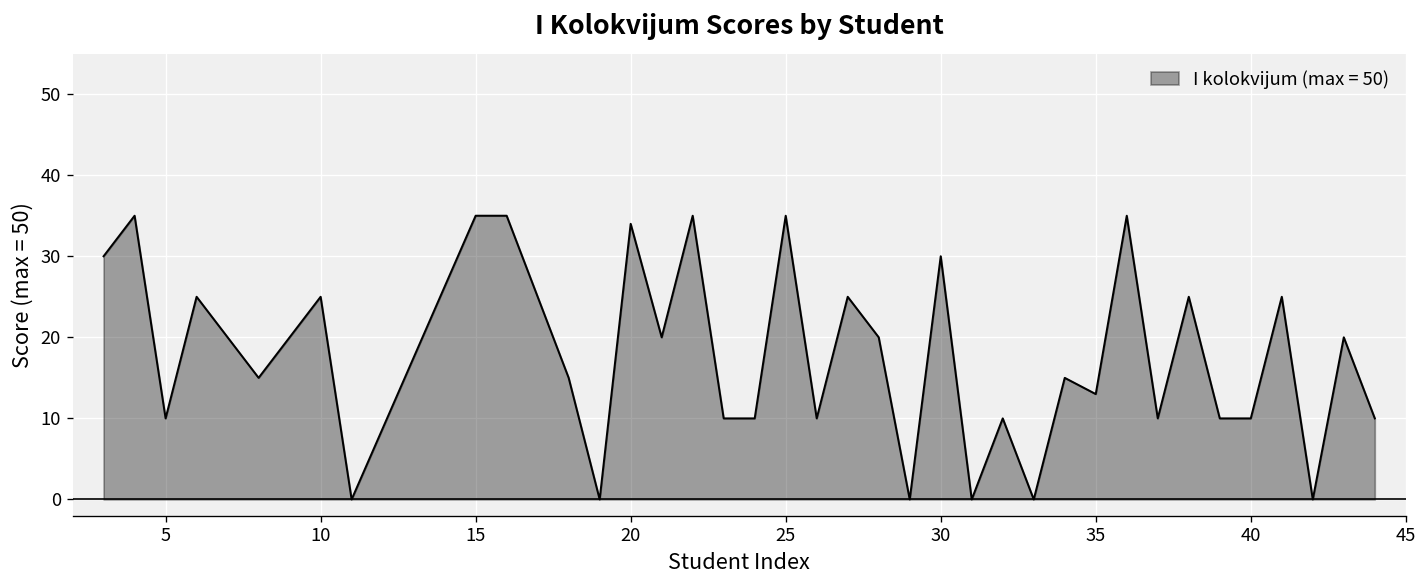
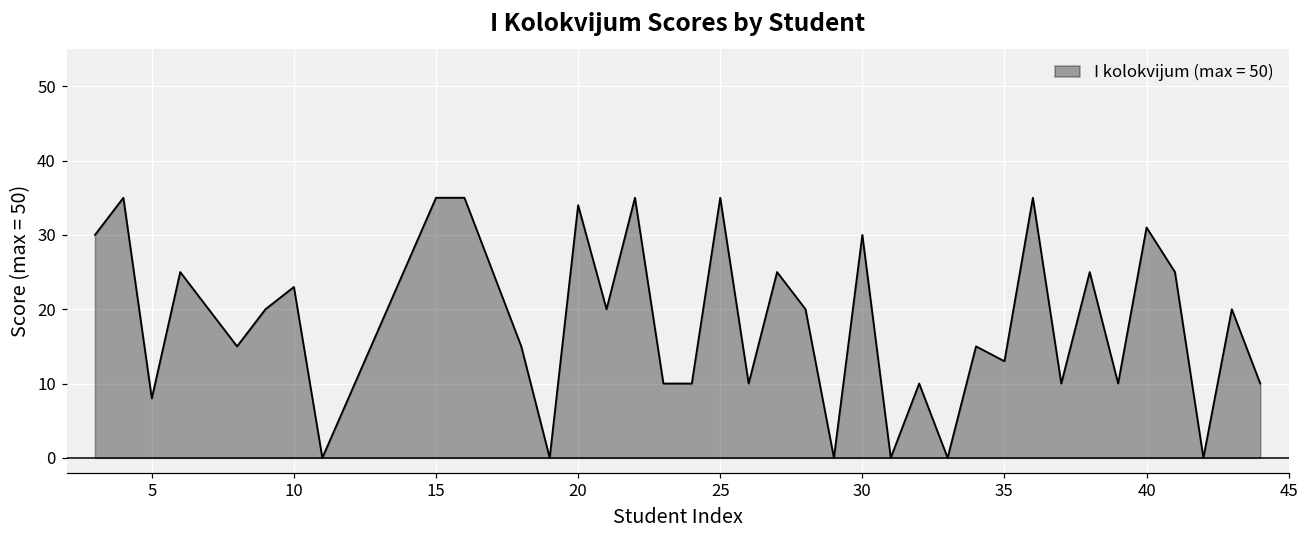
  {
-   "5": 10,
-   "10": 25,
+   "5": 8,
+   "10": 23,
    "15": 35,
    "20": 34,
    "25": 35,
    "30": 30,
    "35": 13,
-   "40": 10
+   "40": 31
  }
